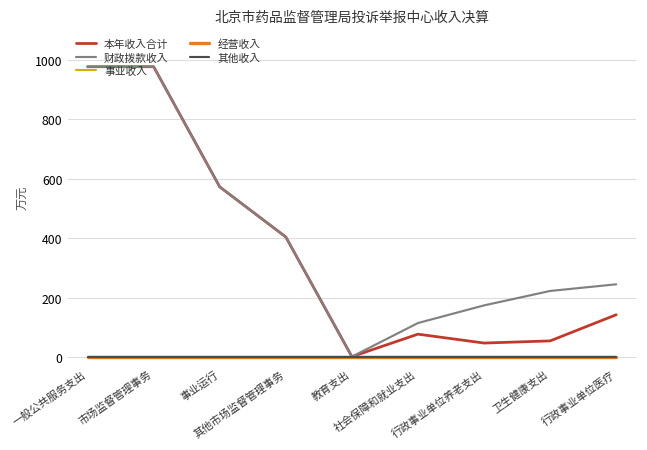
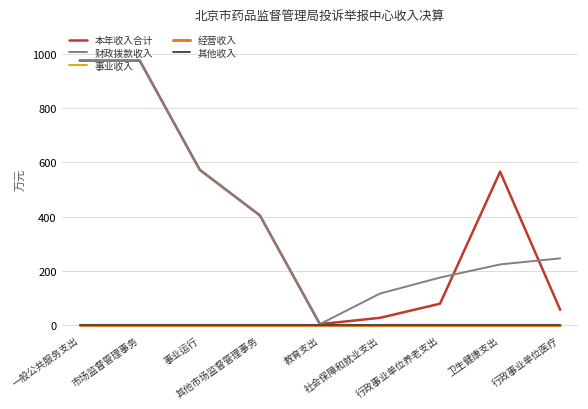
  {
    "本年收入合计": {
-     "社会保障和就业支出": 80,
-     "行政事业单位养老支出": 50,
-     "卫生健康支出": 50,
-     "行政事业单位医疗": 140
+     "社会保障和就业支出": 30,
+     "行政事业单位养老支出": 80,
+     "卫生健康支出": 570,
+     "行政事业单位医疗": 50
    },
    "财政拨款收入": {
      "社会保障和就业支出": 110,
      "行政事业单位养老支出": 170,
      "卫生健康支出": 220,
      "行政事业单位医疗": 250
    },
    "其他收入": {
      "一般公共服务支出": 0,
      "市场监督管理事务": 0,
      "事业运行": 0,
      "其他市场监督管理事务": 0,
      "社会保障和就业支出": 0,
      "行政事业单位养老支出": 0,
      "卫生健康支出": 0,
      "行政事业单位医疗": 0
    }
  }
